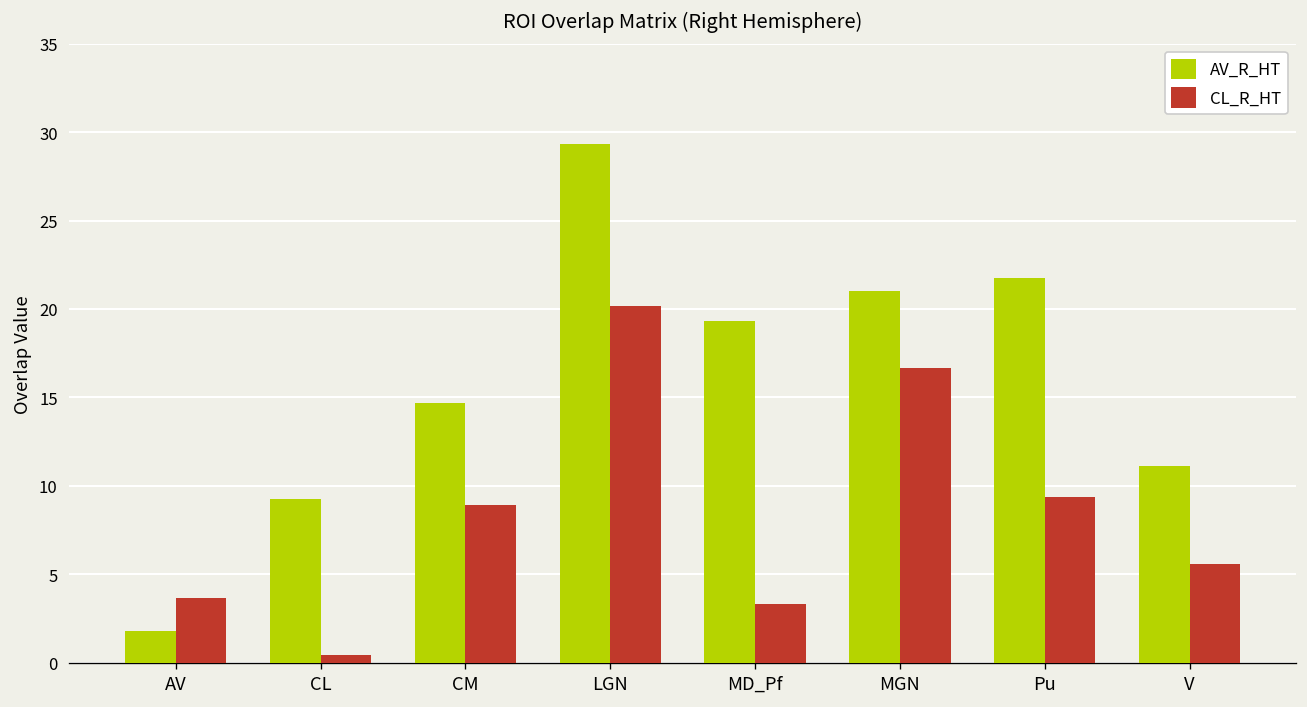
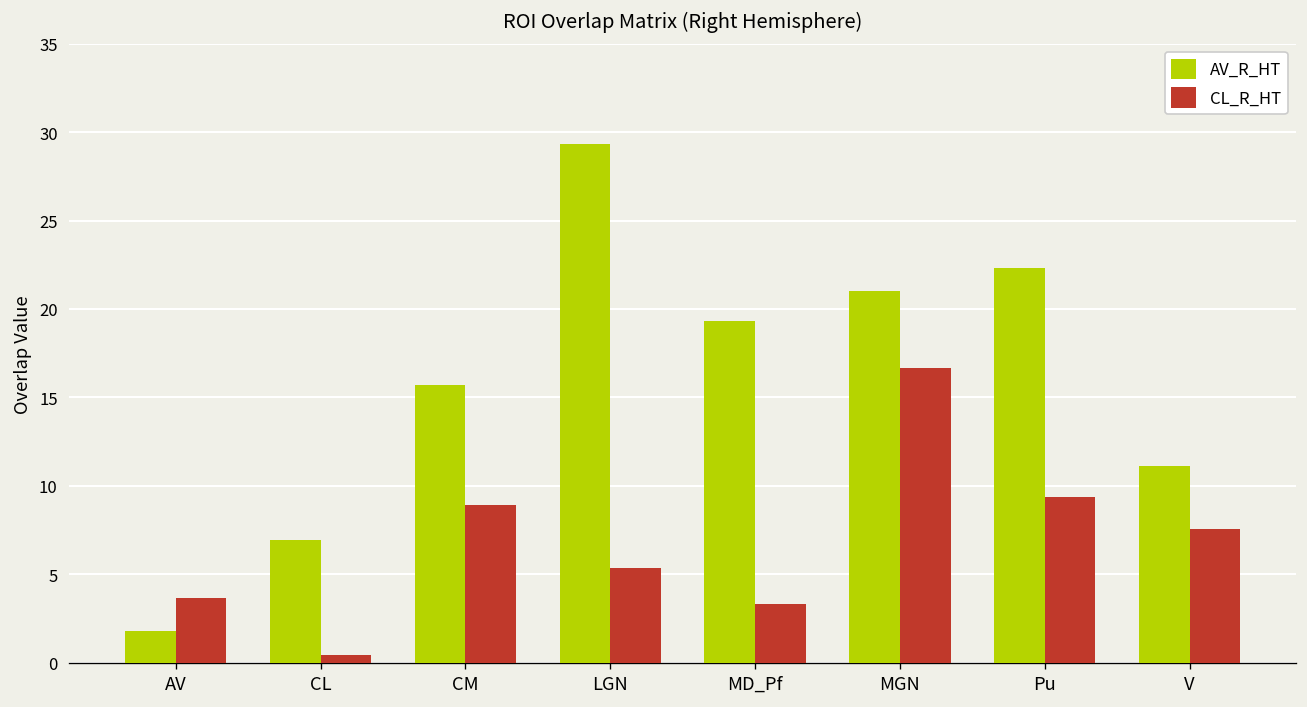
  {
    "AV_R_HT": {
      "AV": 1.8,
-     "CL": 9.3,
-     "CM": 14.7,
+     "CL": 7.0,
+     "CM": 15.7,
      "LGN": 29.3,
      "MD_Pf": 19.3,
      "MGN": 21.0,
-     "Pu": 21.7,
+     "Pu": 22.3,
      "V": 11.1
    },
    "CL_R_HT": {
      "AV": 3.7,
      "CL": 0.4,
      "CM": 8.9,
-     "LGN": 20.2,
+     "LGN": 5.4,
      "MD_Pf": 3.3,
      "MGN": 16.6,
      "Pu": 9.4,
-     "V": 5.6
+     "V": 7.6
    }
  }
